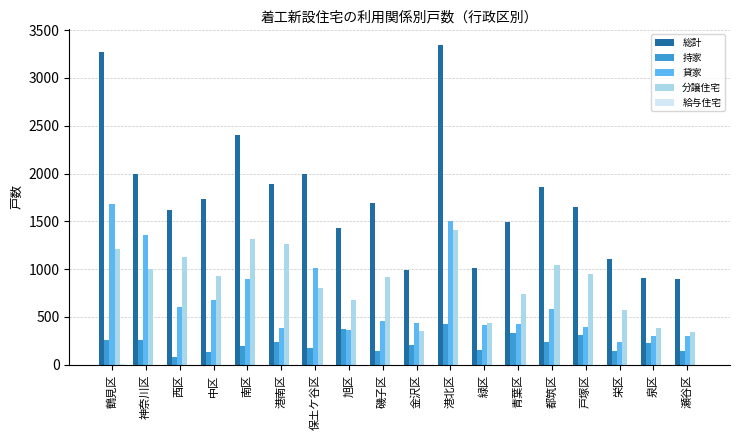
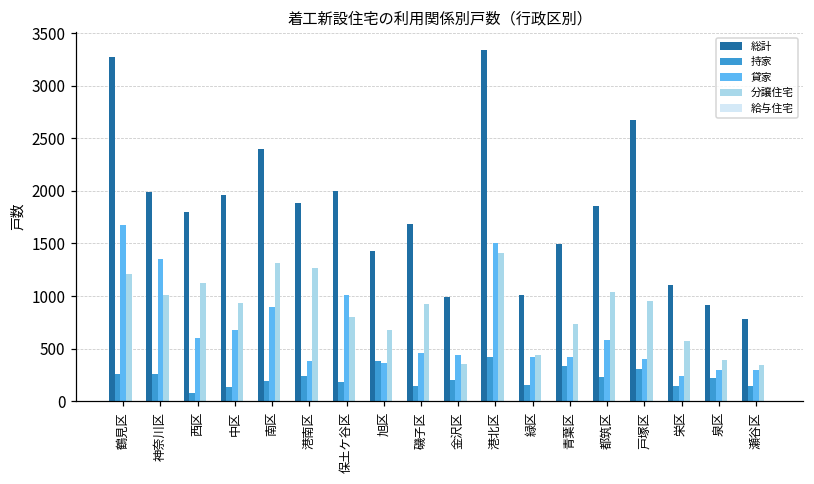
  {
    "総計": {
      "鶴見区": 3300,
      "神奈川区": 2000,
-     "西区": 1600,
-     "中区": 1700,
+     "西区": 1800,
+     "中区": 2000,
      "南区": 2400,
      "港南区": 1900,
      "保土ケ谷区": 2000,
      "旭区": 1400,
      "磯子区": 1700,
      "金沢区": 1000,
      "港北区": 3300,
      "緑区": 1000,
      "青葉区": 1500,
      "都筑区": 1900,
-     "戸塚区": 1700,
+     "戸塚区": 2700,
      "栄区": 1100,
      "泉区": 900,
-     "瀬谷区": 900
+     "瀬谷区": 800
    }
  }
